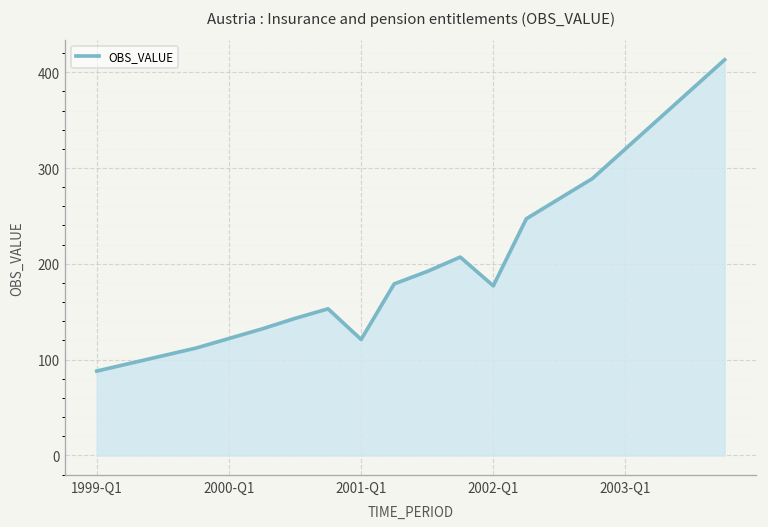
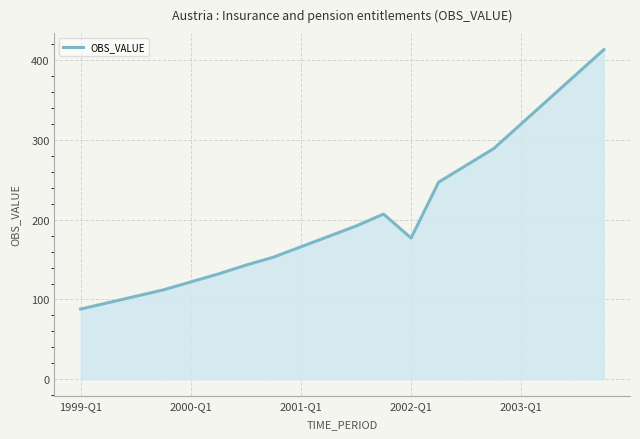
  {
    "1999-Q1": 90,
    "2000-Q1": 120,
-   "2001-Q1": 120,
+   "2001-Q1": 170,
    "2002-Q1": 180,
    "2003-Q1": 320
  }
